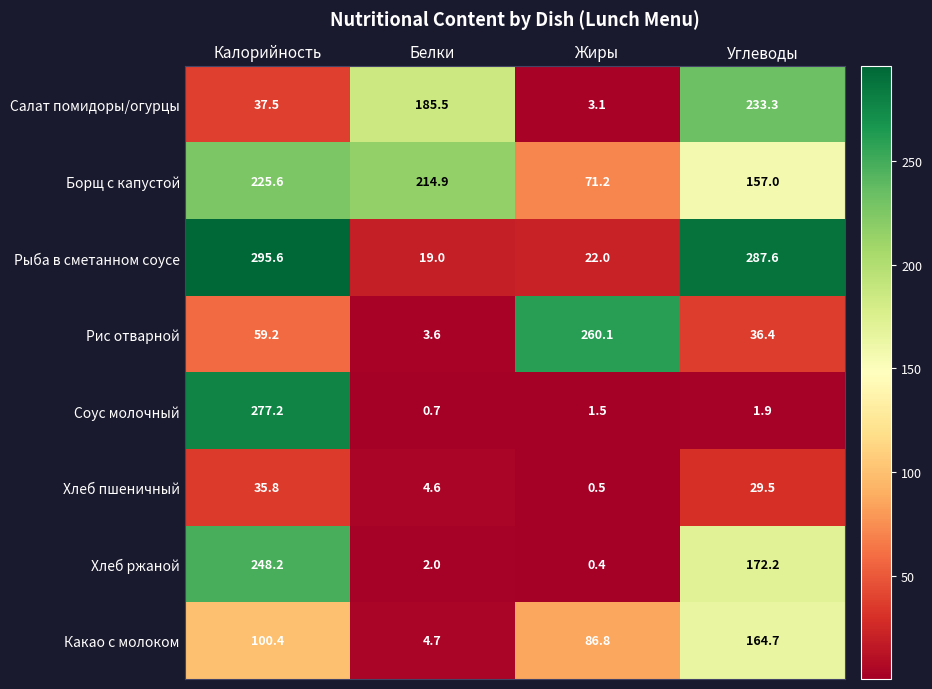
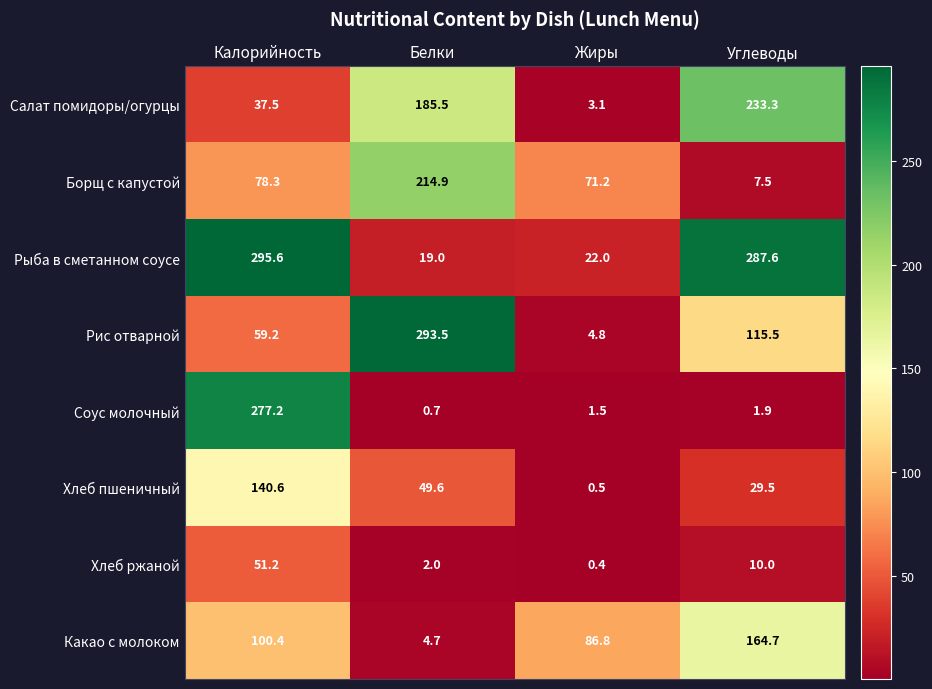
  {
    "Салат помидоры/огурцы": {
      "Калорийность": 37.5,
      "Белки": 185.5,
      "Жиры": 3.1,
      "Углеводы": 233.3
    },
    "Борщ с капустой": {
-     "Калорийность": 225.6,
+     "Калорийность": 78.3,
      "Белки": 214.9,
      "Жиры": 71.2,
-     "Углеводы": 157.0
+     "Углеводы": 7.5
    },
    "Рыба в сметанном соусе": {
      "Калорийность": 295.6,
      "Белки": 19.0,
      "Жиры": 22.0,
      "Углеводы": 287.6
    },
    "Рис отварной": {
      "Калорийность": 59.2,
-     "Белки": 3.6,
-     "Жиры": 260.1,
-     "Углеводы": 36.4
+     "Белки": 293.5,
+     "Жиры": 4.8,
+     "Углеводы": 115.5
    },
    "Соус молочный": {
      "Калорийность": 277.2,
      "Белки": 0.7,
      "Жиры": 1.5,
      "Углеводы": 1.9
    },
    "Хлеб пшеничный": {
-     "Калорийность": 35.8,
-     "Белки": 4.6,
+     "Калорийность": 140.6,
+     "Белки": 49.6,
      "Жиры": 0.5,
      "Углеводы": 29.5
    },
    "Хлеб ржаной": {
-     "Калорийность": 248.2,
+     "Калорийность": 51.2,
      "Белки": 2.0,
      "Жиры": 0.4,
-     "Углеводы": 172.2
+     "Углеводы": 10.0
    },
    "Какао с молоком": {
      "Калорийность": 100.4,
      "Белки": 4.7,
      "Жиры": 86.8,
      "Углеводы": 164.7
    }
  }
